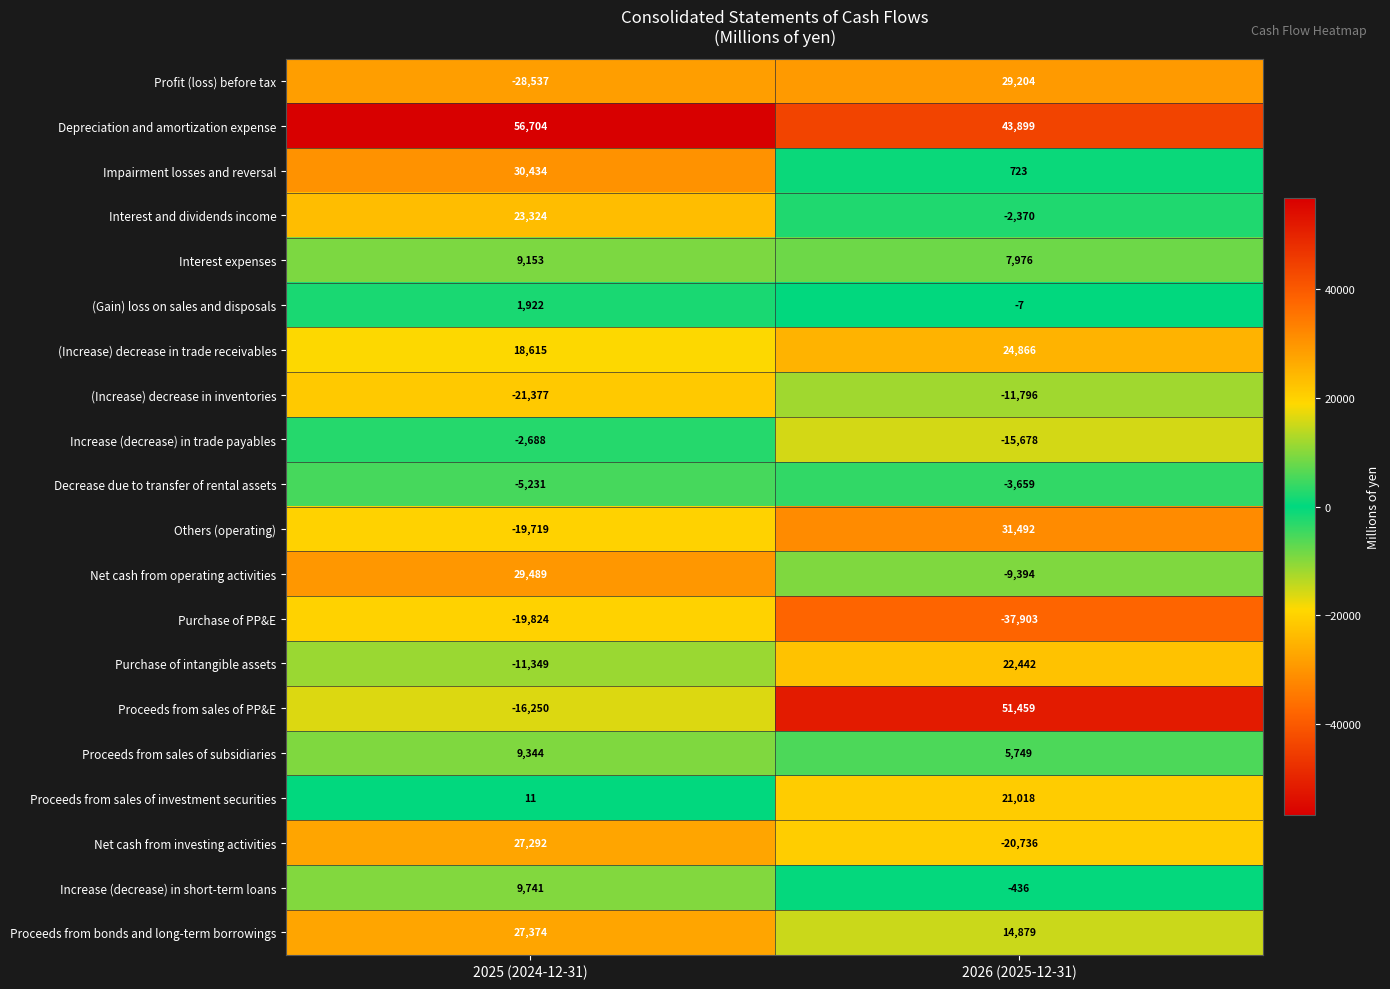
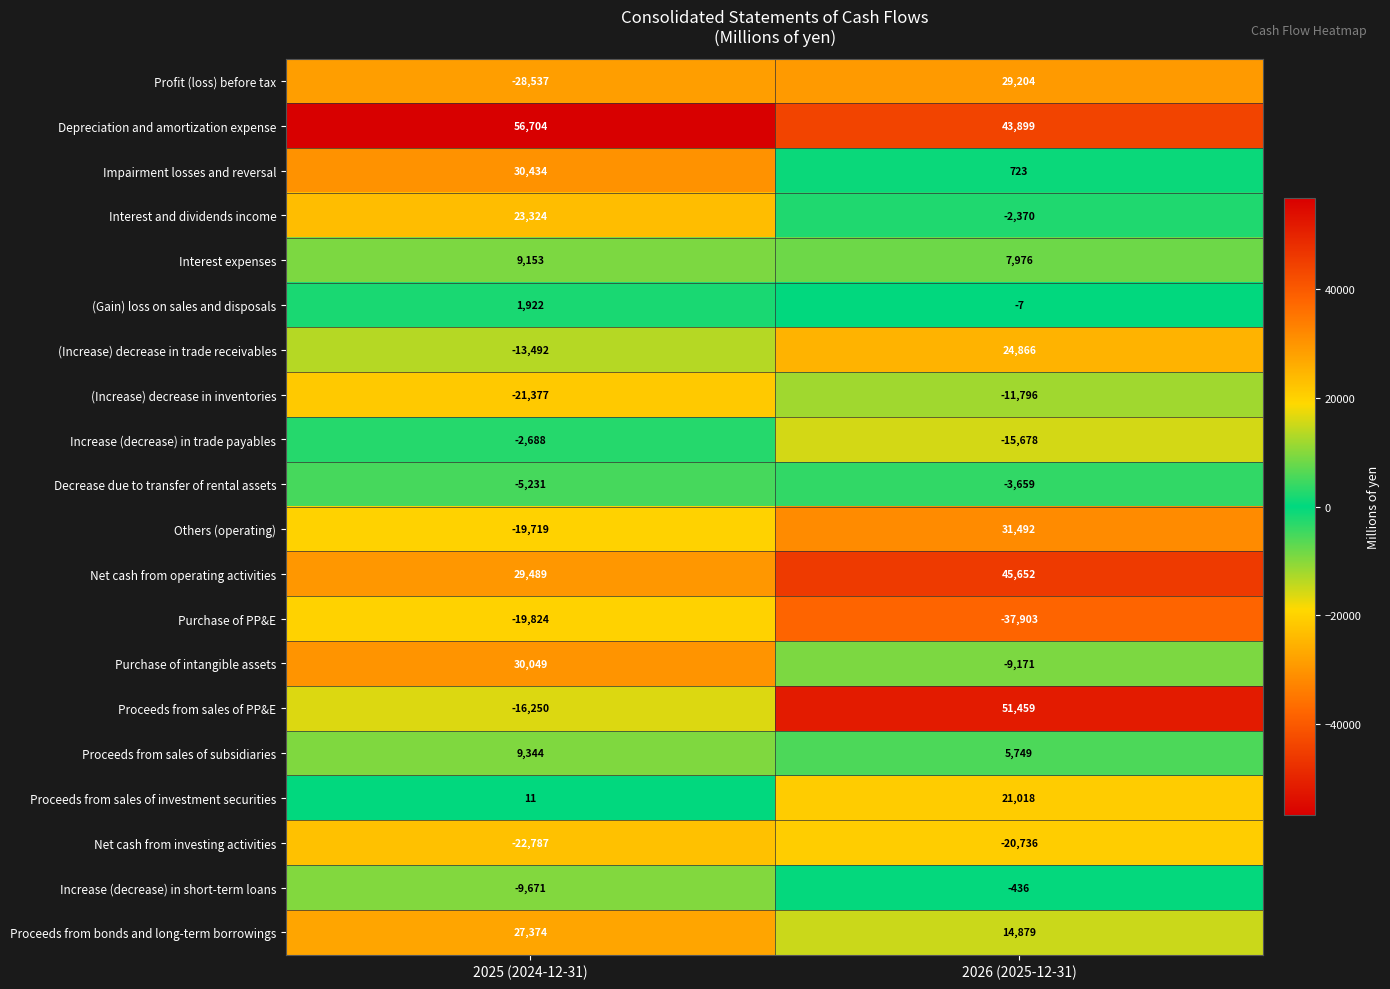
  {
    "Profit (loss) before tax": {
      "2025 (2024-12-31)": "-28,537",
      "2026 (2025-12-31)": "29,204"
    },
    "Depreciation and amortization expense": {
      "2025 (2024-12-31)": "56,704",
      "2026 (2025-12-31)": "43,899"
    },
    "Impairment losses and reversal": {
      "2025 (2024-12-31)": "30,434",
      "2026 (2025-12-31)": "723"
    },
    "Interest and dividends income": {
      "2025 (2024-12-31)": "23,324",
      "2026 (2025-12-31)": "-2,370"
    },
    "Interest expenses": {
      "2025 (2024-12-31)": "9,153",
      "2026 (2025-12-31)": "7,976"
    },
    "(Gain) loss on sales and disposals": {
      "2025 (2024-12-31)": "1,922",
      "2026 (2025-12-31)": "-7"
    },
    "(Increase) decrease in trade receivables": {
-     "2025 (2024-12-31)": "18,615",
+     "2025 (2024-12-31)": "-13,492",
      "2026 (2025-12-31)": "24,866"
    },
    "(Increase) decrease in inventories": {
      "2025 (2024-12-31)": "-21,377",
      "2026 (2025-12-31)": "-11,796"
    },
    "Increase (decrease) in trade payables": {
      "2025 (2024-12-31)": "-2,688",
      "2026 (2025-12-31)": "-15,678"
    },
    "Decrease due to transfer of rental assets": {
      "2025 (2024-12-31)": "-5,231",
      "2026 (2025-12-31)": "-3,659"
    },
    "Others (operating)": {
      "2025 (2024-12-31)": "-19,719",
      "2026 (2025-12-31)": "31,492"
    },
    "Net cash from operating activities": {
      "2025 (2024-12-31)": "29,489",
-     "2026 (2025-12-31)": "-9,394"
+     "2026 (2025-12-31)": "45,652"
    },
    "Purchase of PP&E": {
      "2025 (2024-12-31)": "-19,824",
      "2026 (2025-12-31)": "-37,903"
    },
    "Purchase of intangible assets": {
-     "2025 (2024-12-31)": "-11,349",
-     "2026 (2025-12-31)": "22,442"
+     "2025 (2024-12-31)": "30,049",
+     "2026 (2025-12-31)": "-9,171"
    },
    "Proceeds from sales of PP&E": {
      "2025 (2024-12-31)": "-16,250",
      "2026 (2025-12-31)": "51,459"
    },
    "Proceeds from sales of subsidiaries": {
      "2025 (2024-12-31)": "9,344",
      "2026 (2025-12-31)": "5,749"
    },
    "Proceeds from sales of investment securities": {
      "2025 (2024-12-31)": "11",
      "2026 (2025-12-31)": "21,018"
    },
    "Net cash from investing activities": {
-     "2025 (2024-12-31)": "27,292",
+     "2025 (2024-12-31)": "-22,787",
      "2026 (2025-12-31)": "-20,736"
    },
    "Increase (decrease) in short-term loans": {
-     "2025 (2024-12-31)": "9,741",
+     "2025 (2024-12-31)": "-9,671",
      "2026 (2025-12-31)": "-436"
    },
    "Proceeds from bonds and long-term borrowings": {
      "2025 (2024-12-31)": "27,374",
      "2026 (2025-12-31)": "14,879"
    }
  }
